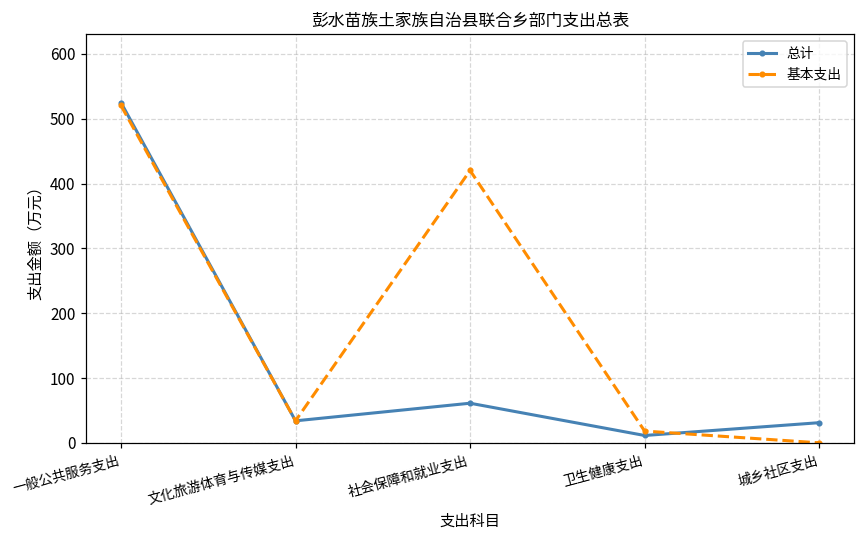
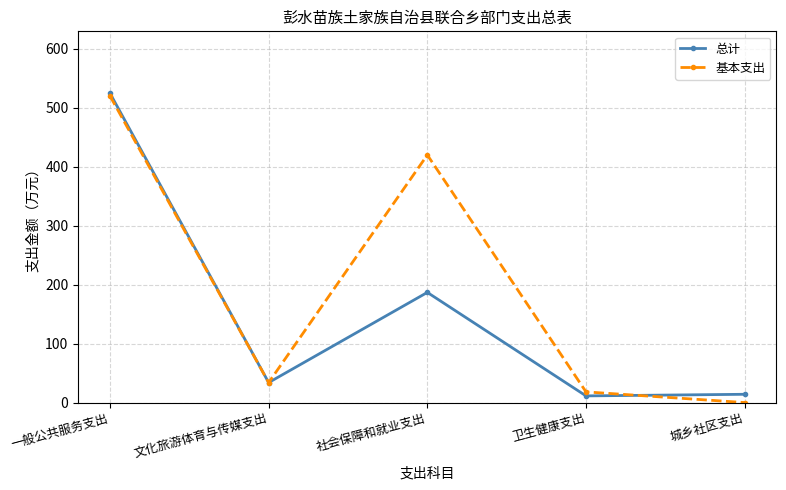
  {
    "总计": {
      "一般公共服务支出": 520,
-     "社会保障和就业支出": 60,
+     "社会保障和就业支出": 190,
      "卫生健康支出": 10,
-     "城乡社区支出": 30
+     "城乡社区支出": 10
    },
    "基本支出": {
      "一般公共服务支出": 520,
      "社会保障和就业支出": 420,
      "卫生健康支出": 20,
      "城乡社区支出": 0
    }
  }
